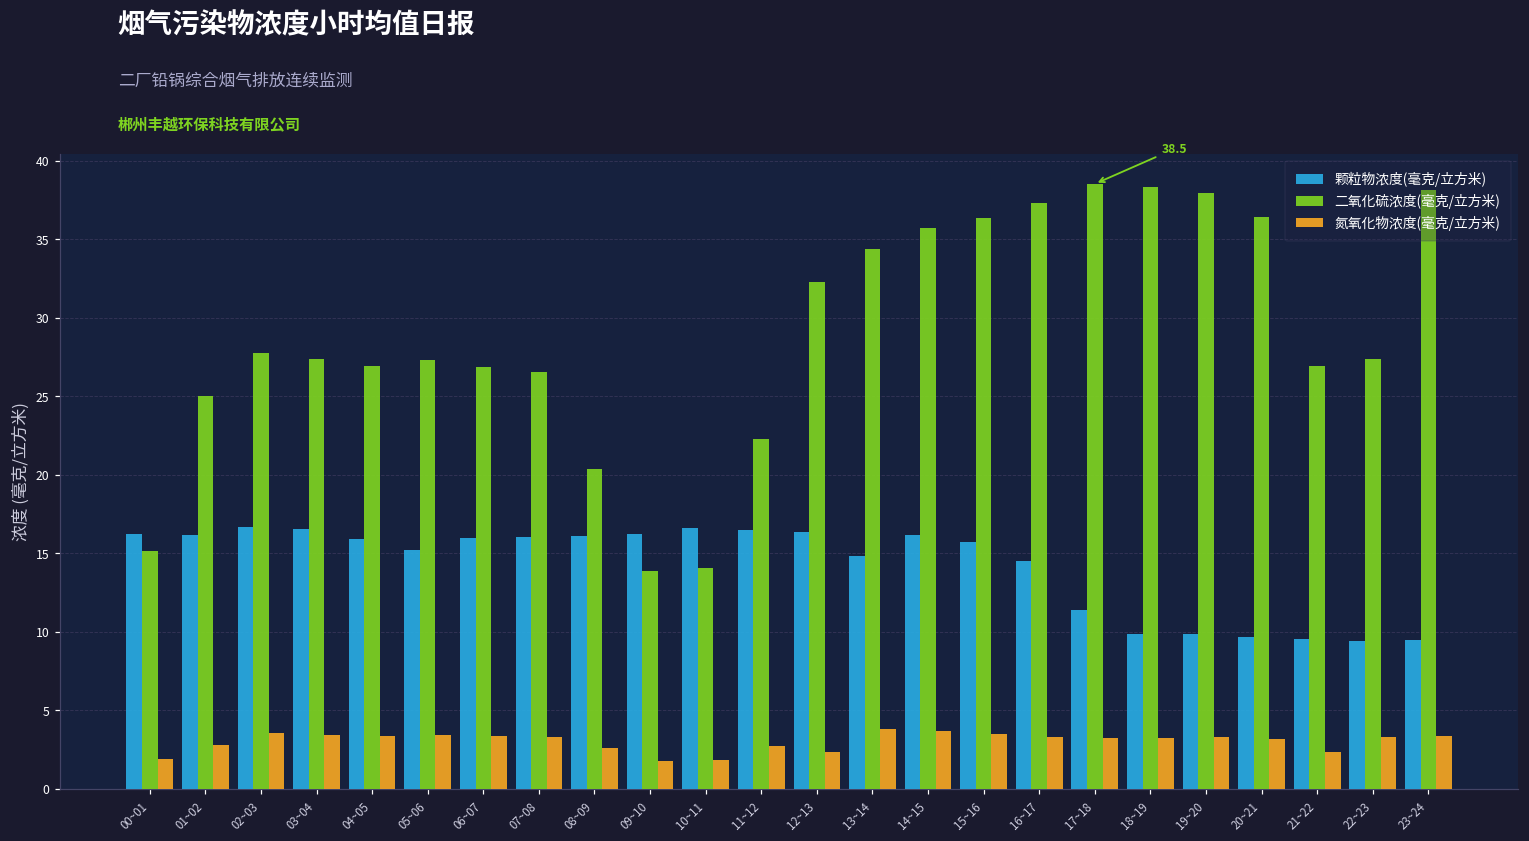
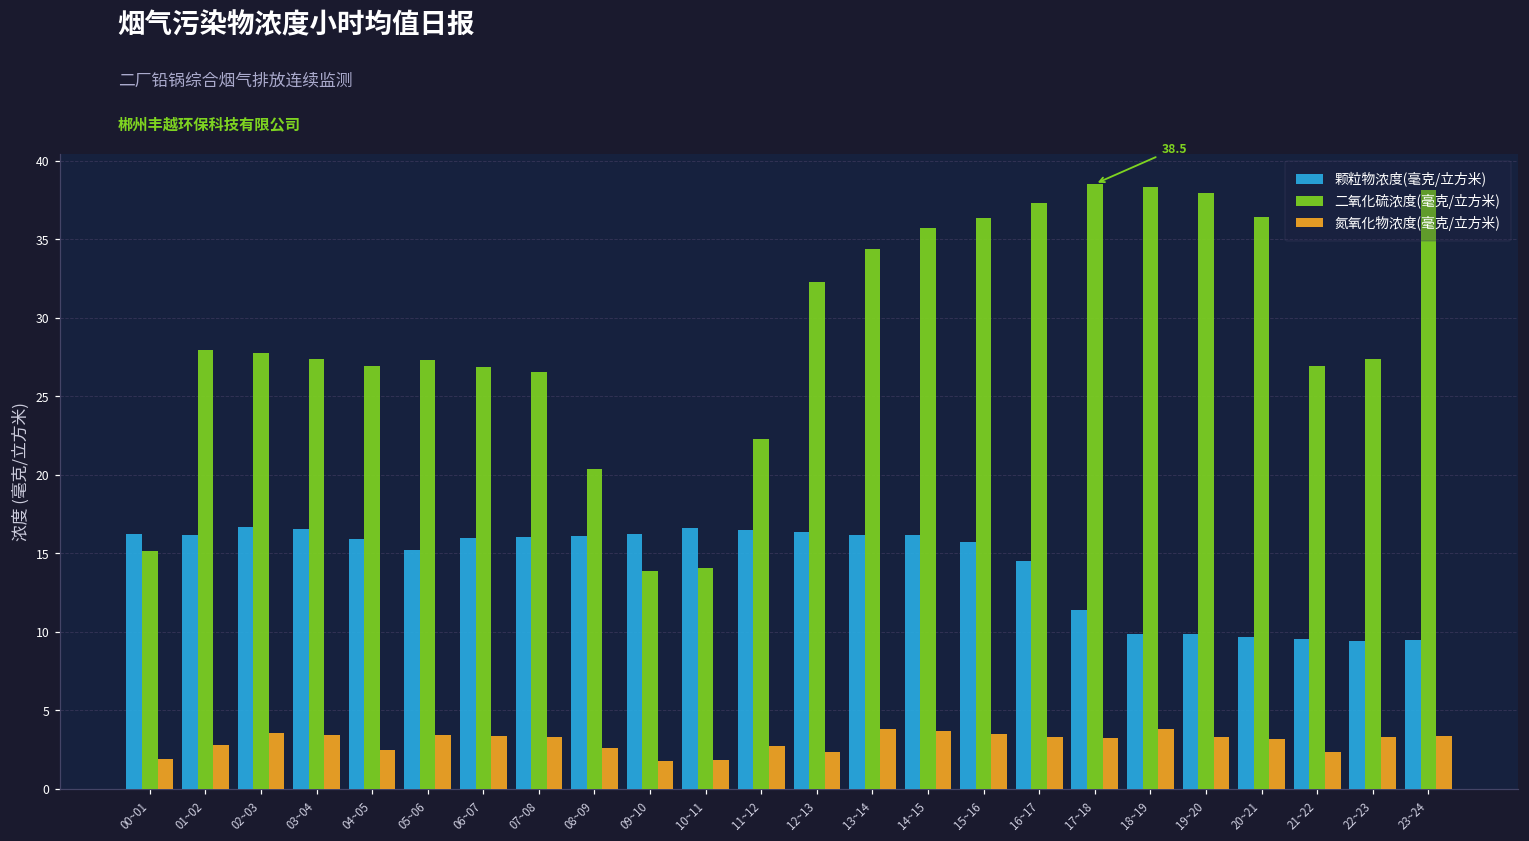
  {
    "颗粒物浓度(毫克/立方米)": {
      "00~01": 16.2,
      "01~02": 16.2,
      "02~03": 16.7,
      "03~04": 16.5,
      "04~05": 15.9,
      "05~06": 15.2,
      "06~07": 16.0,
      "07~08": 16.0,
      "08~09": 16.1,
      "09~10": 16.2,
      "10~11": 16.6,
      "11~12": 16.5,
      "12~13": 16.4,
-     "13~14": 14.8,
+     "13~14": 16.2,
      "14~15": 16.2,
      "15~16": 15.7,
      "16~17": 14.5,
      "17~18": 11.4,
      "18~19": 9.9,
      "19~20": 9.9,
      "20~21": 9.6,
      "21~22": 9.5,
      "22~23": 9.4,
      "23~24": 9.5
    },
    "二氧化硫浓度(毫克/立方米)": {
      "00~01": 15.1,
-     "01~02": 25.0,
+     "01~02": 27.9,
      "02~03": 27.7,
      "03~04": 27.4,
      "04~05": 26.9,
      "05~06": 27.3,
      "06~07": 26.8,
      "07~08": 26.5,
      "08~09": 20.4,
      "09~10": 13.9,
      "10~11": 14.1,
      "11~12": 22.3,
      "12~13": 32.3,
      "13~14": 34.3,
      "14~15": 35.7,
      "15~16": 36.3,
      "16~17": 37.3,
      "19~20": 37.9,
      "20~21": 36.4,
      "21~22": 26.9,
      "22~23": 27.3
    },
    "氮氧化物浓度(毫克/立方米)": {
      "00~01": 1.9,
      "01~02": 2.8,
      "02~03": 3.6,
      "03~04": 3.5,
-     "04~05": 3.4,
+     "04~05": 2.5,
      "05~06": 3.5,
      "06~07": 3.4,
      "07~08": 3.3,
      "08~09": 2.6,
      "09~10": 1.8,
      "10~11": 1.8,
      "11~12": 2.7,
      "12~13": 2.4,
      "13~14": 3.8,
      "14~15": 3.7,
      "15~16": 3.5,
      "16~17": 3.3,
      "17~18": 3.2,
-     "18~19": 3.2,
+     "18~19": 3.8,
      "19~20": 3.3,
      "20~21": 3.2,
      "21~22": 2.3,
      "22~23": 3.3,
      "23~24": 3.4
    }
  }
